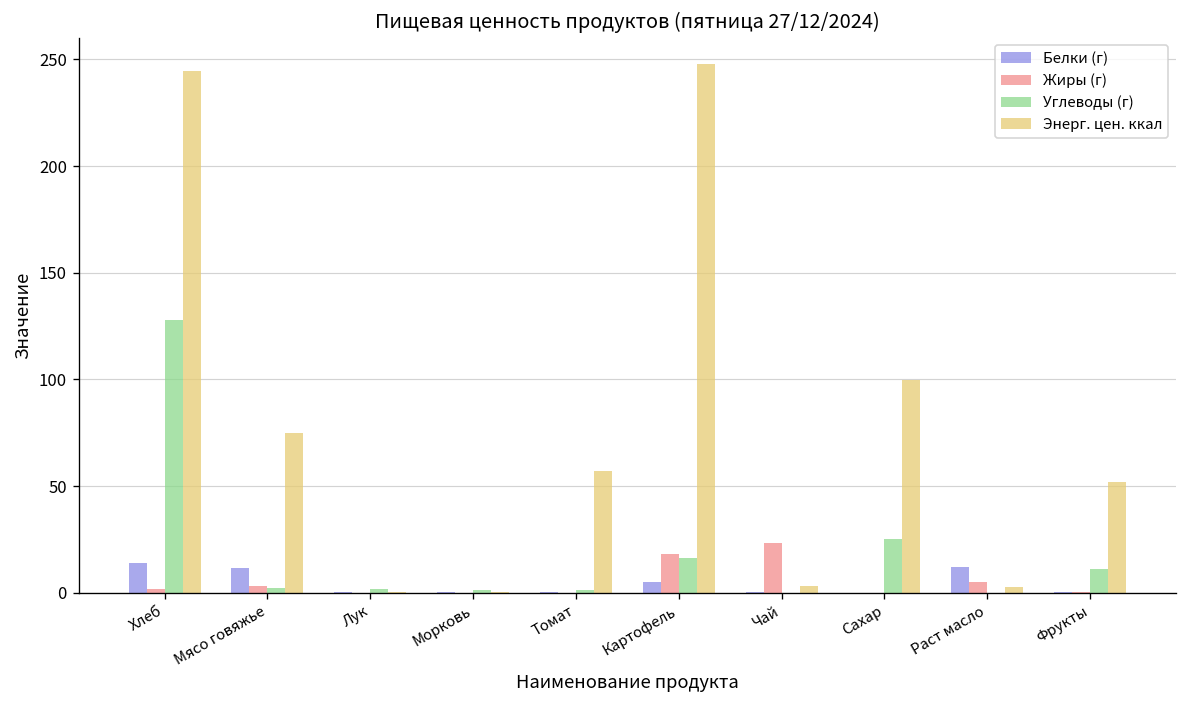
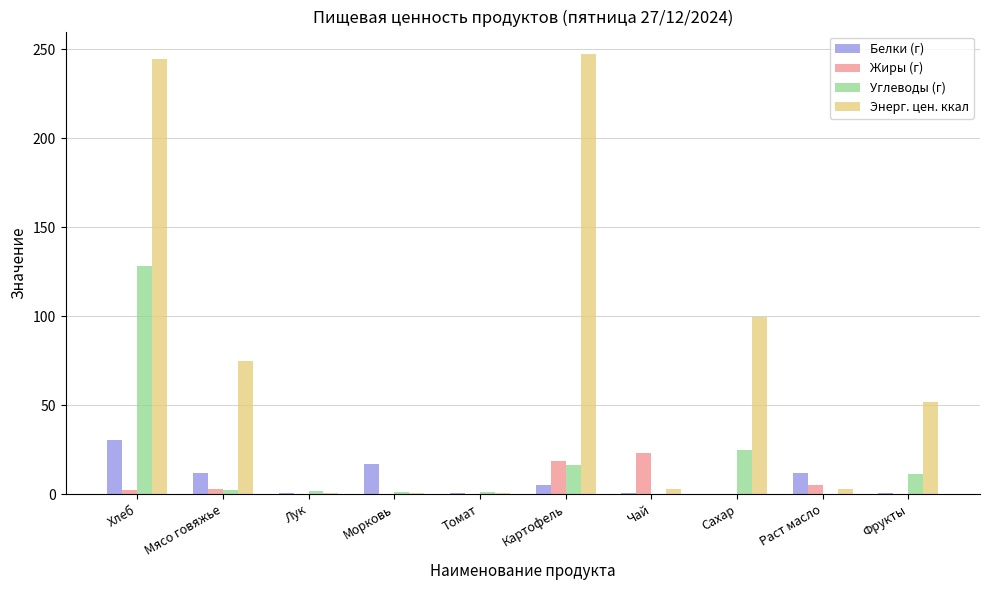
  {
    "Белки (г)": {
-     "Хлеб": 14,
+     "Хлеб": 30,
      "Мясо говяжье": 12,
-     "Морковь": 0,
+     "Морковь": 17,
      "Картофель": 5,
      "Сахар": 0,
      "Раст масло": 12
    },
    "Жиры (г)": {
      "Хлеб": 2,
      "Мясо говяжье": 3,
      "Лук": 0,
      "Морковь": 0,
      "Картофель": 18,
      "Чай": 23,
      "Сахар": 0,
      "Раст масло": 5
    },
    "Углеводы (г)": {
      "Хлеб": 128,
      "Мясо говяжье": 2,
      "Лук": 2,
      "Картофель": 16,
      "Сахар": 25,
      "Раст масло": 0,
      "Фрукты": 11
    },
    "Энерг. цен. ккал": {
      "Хлеб": 245,
      "Мясо говяжье": 75,
-     "Томат": 57,
+     "Томат": 0,
      "Картофель": 248,
      "Чай": 3,
      "Сахар": 100,
      "Раст масло": 3,
      "Фрукты": 52
    }
  }
